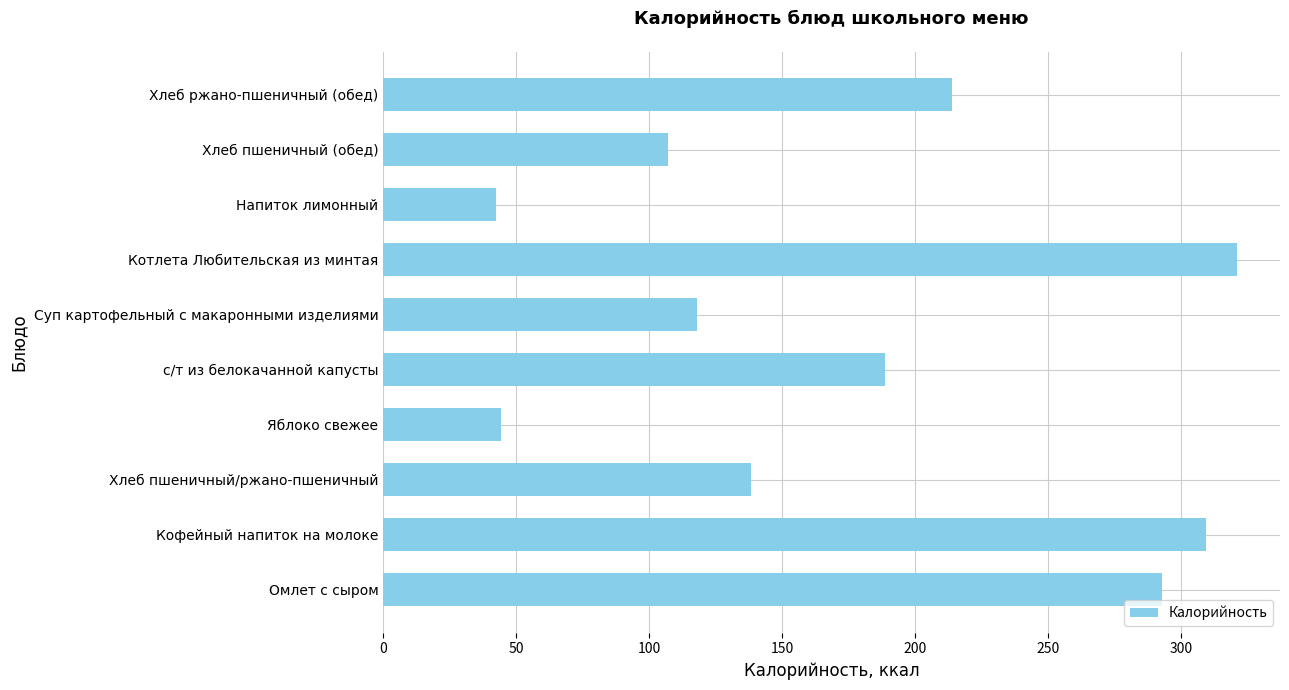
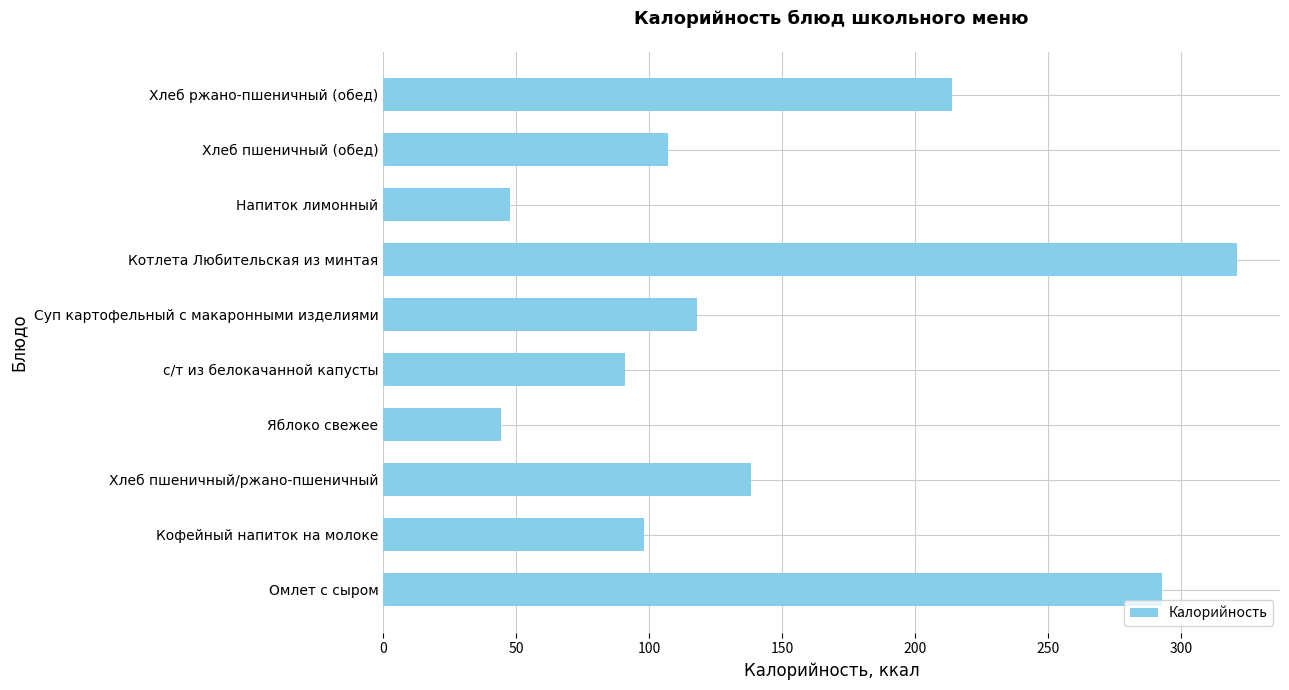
  {
    "Хлеб ржано-пшеничный (обед)": 214,
    "Хлеб пшеничный (обед)": 107,
-   "Напиток лимонный": 43,
+   "Напиток лимонный": 48,
    "Котлета Любительская из минтая": 321,
    "Суп картофельный с макаронными изделиями": 118,
-   "с/т из белокачанной капусты": 189,
+   "с/т из белокачанной капусты": 91,
    "Яблоко свежее": 44,
    "Хлеб пшеничный/ржано-пшеничный": 138,
-   "Кофейный напиток на молоке": 309,
+   "Кофейный напиток на молоке": 98,
    "Омлет с сыром": 293
  }
